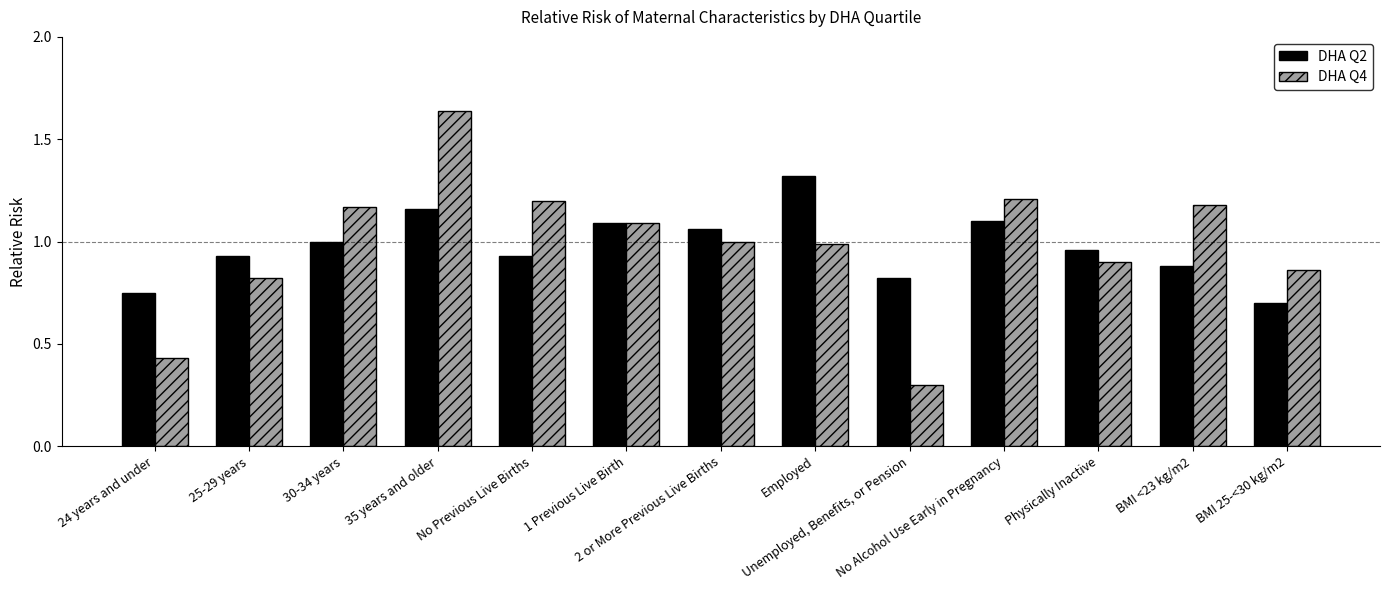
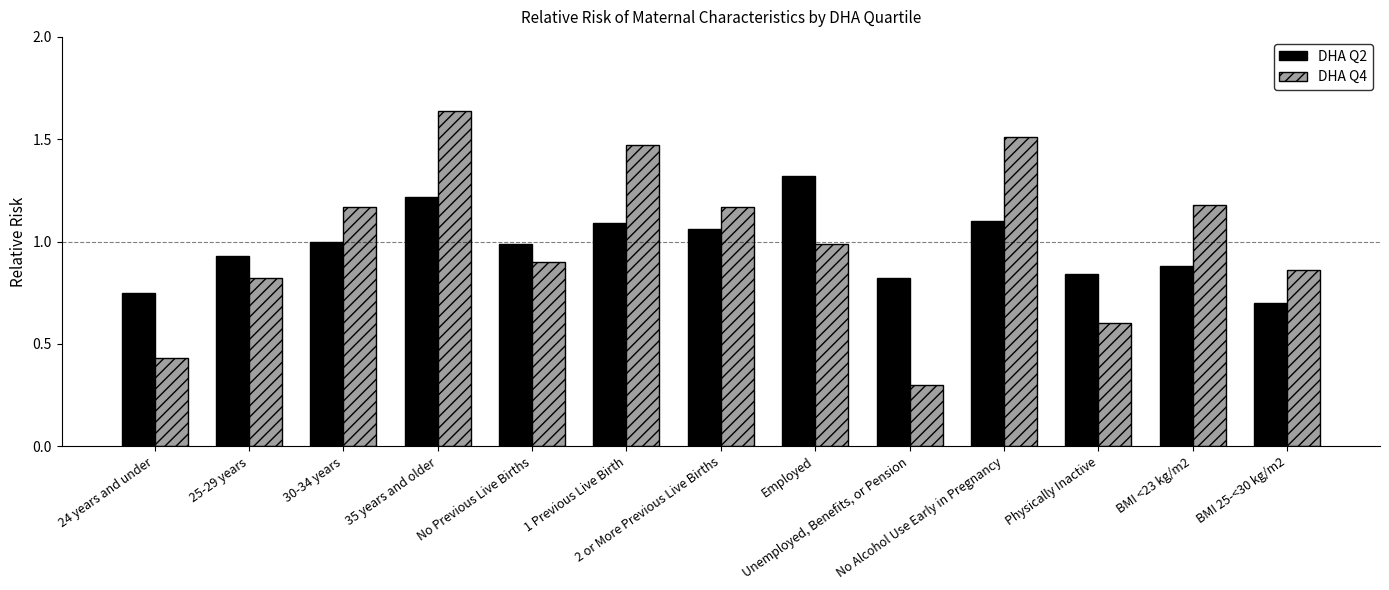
  {
    "DHA Q2": {
      "24 years and under": 0.75,
      "25-29 years": 0.93,
      "30-34 years": 1.00,
-     "35 years and older": 1.16,
-     "No Previous Live Births": 0.93,
+     "35 years and older": 1.22,
+     "No Previous Live Births": 0.99,
      "1 Previous Live Birth": 1.09,
      "2 or More Previous Live Births": 1.06,
      "Employed": 1.32,
      "Unemployed, Benefits, or Pension": 0.82,
      "No Alcohol Use Early in Pregnancy": 1.10,
-     "Physically Inactive": 0.96,
+     "Physically Inactive": 0.84,
      "BMI <23 kg/m2": 0.88,
      "BMI 25-<30 kg/m2": 0.70
    },
    "DHA Q4": {
      "24 years and under": 0.43,
      "25-29 years": 0.82,
      "30-34 years": 1.17,
      "35 years and older": 1.64,
-     "No Previous Live Births": 1.2,
-     "1 Previous Live Birth": 1.09,
-     "2 or More Previous Live Births": 1.00,
+     "No Previous Live Births": 0.9,
+     "1 Previous Live Birth": 1.47,
+     "2 or More Previous Live Births": 1.17,
      "Employed": 0.99,
      "Unemployed, Benefits, or Pension": 0.30,
-     "No Alcohol Use Early in Pregnancy": 1.21,
-     "Physically Inactive": 0.9,
+     "No Alcohol Use Early in Pregnancy": 1.51,
+     "Physically Inactive": 0.6,
      "BMI <23 kg/m2": 1.18,
      "BMI 25-<30 kg/m2": 0.86
    }
  }
